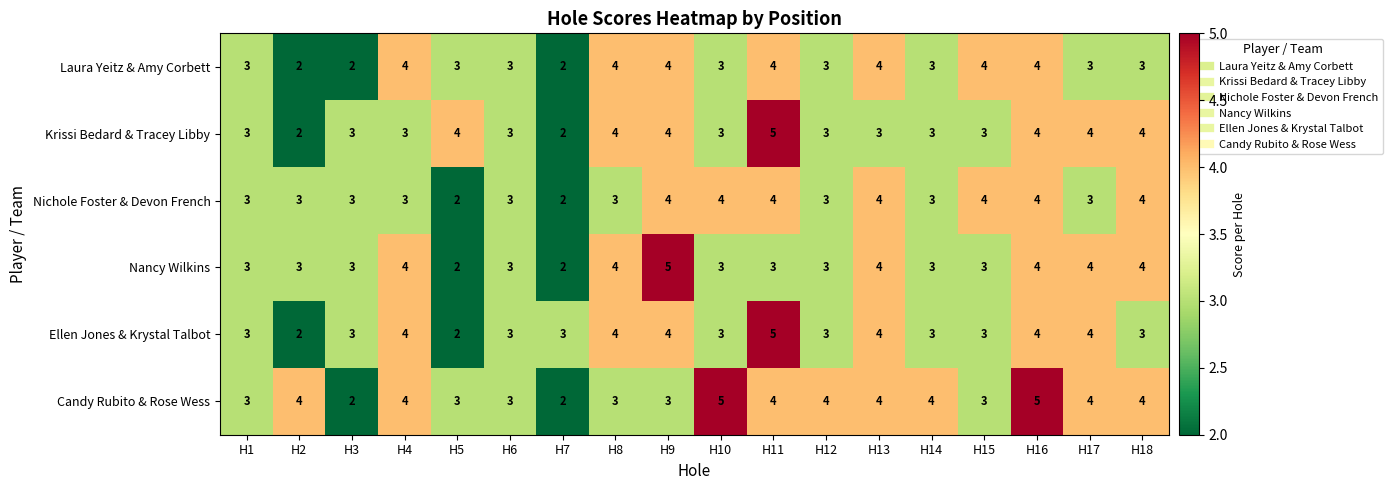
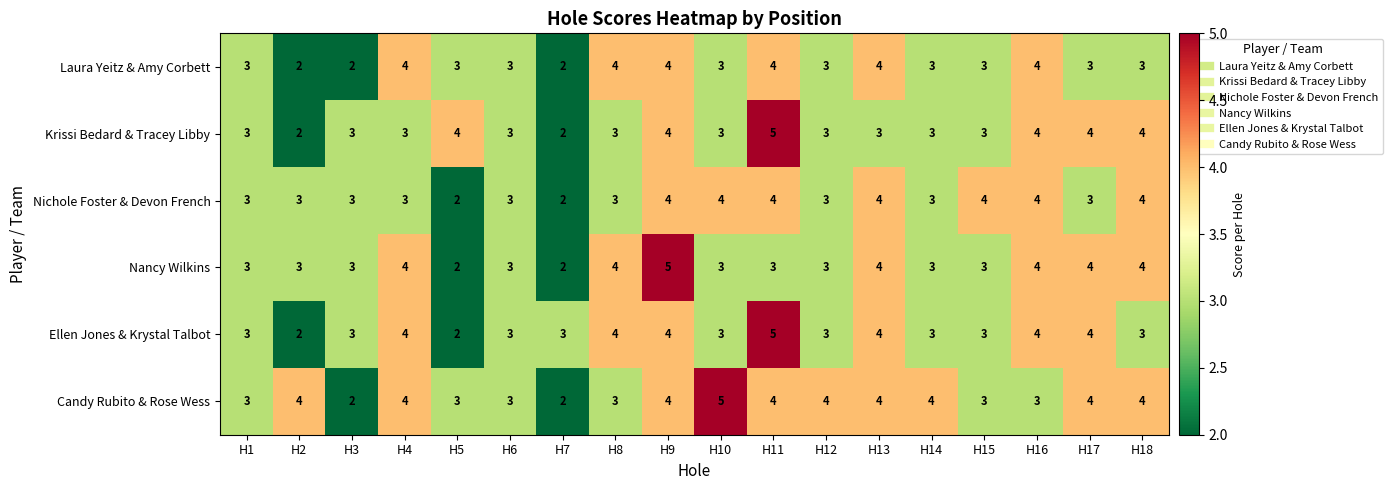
  {
    "Laura Yeitz & Amy Corbett": {
      "H1": 3,
      "H2": 2,
      "H3": 2,
      "H4": 4,
      "H5": 3,
      "H6": 3,
      "H7": 2,
      "H8": 4,
      "H9": 4,
      "H10": 3,
      "H11": 4,
      "H12": 3,
      "H13": 4,
      "H14": 3,
-     "H15": 4,
+     "H15": 3,
      "H16": 4,
      "H17": 3,
      "H18": 3
    },
    "Krissi Bedard & Tracey Libby": {
      "H1": 3,
      "H2": 2,
      "H3": 3,
      "H4": 3,
      "H5": 4,
      "H6": 3,
      "H7": 2,
-     "H8": 4,
+     "H8": 3,
      "H9": 4,
      "H10": 3,
      "H11": 5,
      "H12": 3,
      "H13": 3,
      "H14": 3,
      "H15": 3,
      "H16": 4,
      "H17": 4,
      "H18": 4
    },
    "Nichole Foster & Devon French": {
      "H1": 3,
      "H2": 3,
      "H3": 3,
      "H4": 3,
      "H5": 2,
      "H6": 3,
      "H7": 2,
      "H8": 3,
      "H9": 4,
      "H10": 4,
      "H11": 4,
      "H12": 3,
      "H13": 4,
      "H14": 3,
      "H15": 4,
      "H16": 4,
      "H17": 3,
      "H18": 4
    },
    "Nancy Wilkins": {
      "H1": 3,
      "H2": 3,
      "H3": 3,
      "H4": 4,
      "H5": 2,
      "H6": 3,
      "H7": 2,
      "H8": 4,
      "H9": 5,
      "H10": 3,
      "H11": 3,
      "H12": 3,
      "H13": 4,
      "H14": 3,
      "H15": 3,
      "H16": 4,
      "H17": 4,
      "H18": 4
    },
    "Ellen Jones & Krystal Talbot": {
      "H1": 3,
      "H2": 2,
      "H3": 3,
      "H4": 4,
      "H5": 2,
      "H6": 3,
      "H7": 3,
      "H8": 4,
      "H9": 4,
      "H10": 3,
      "H11": 5,
      "H12": 3,
      "H13": 4,
      "H14": 3,
      "H15": 3,
      "H16": 4,
      "H17": 4,
      "H18": 3
    },
    "Candy Rubito & Rose Wess": {
      "H1": 3,
      "H2": 4,
      "H3": 2,
      "H4": 4,
      "H5": 3,
      "H6": 3,
      "H7": 2,
      "H8": 3,
-     "H9": 3,
+     "H9": 4,
      "H10": 5,
      "H11": 4,
      "H12": 4,
      "H13": 4,
      "H14": 4,
      "H15": 3,
-     "H16": 5,
+     "H16": 3,
      "H17": 4,
      "H18": 4
    }
  }
